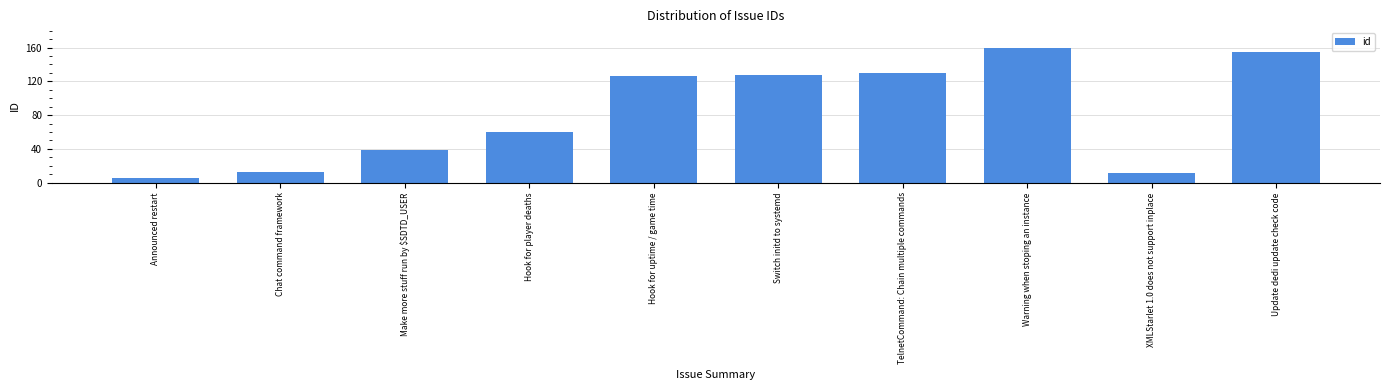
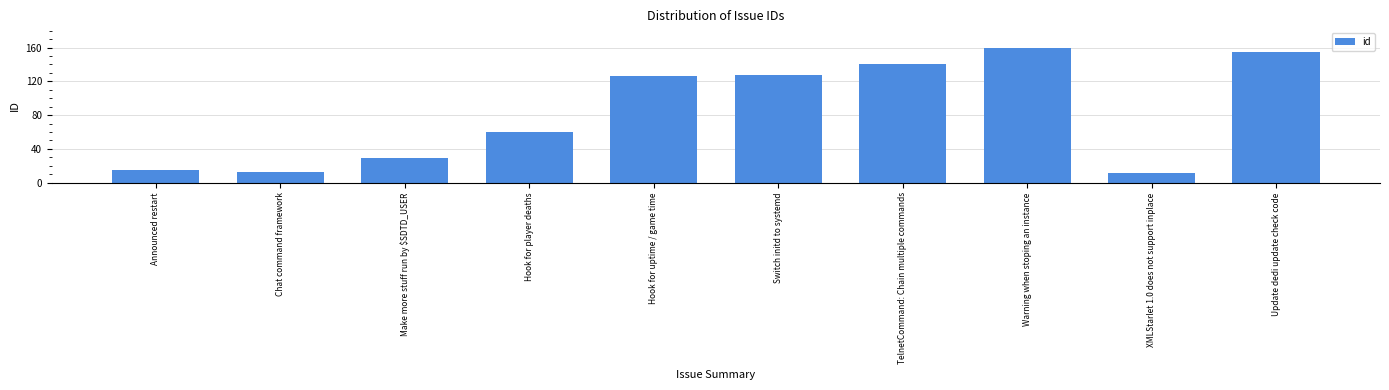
  {
-   "Announced restart": 10,
+   "Announced restart": 20,
    "Chat command framework": 10,
-   "Make more stuff run by $SDTD_USER": 40,
+   "Make more stuff run by $SDTD_USER": 30,
    "Hook for player deaths": 60,
    "Hook for uptime / game time": 130,
    "Switch initd to systemd": 130,
-   "TelnetCommand: Chain multiple commands": 130,
+   "TelnetCommand: Chain multiple commands": 140,
    "Warning when stoping an instance": 160,
    "XMLStarlet 1.0 does not support inplace": 10,
    "Update dedi update check code": 160
  }
